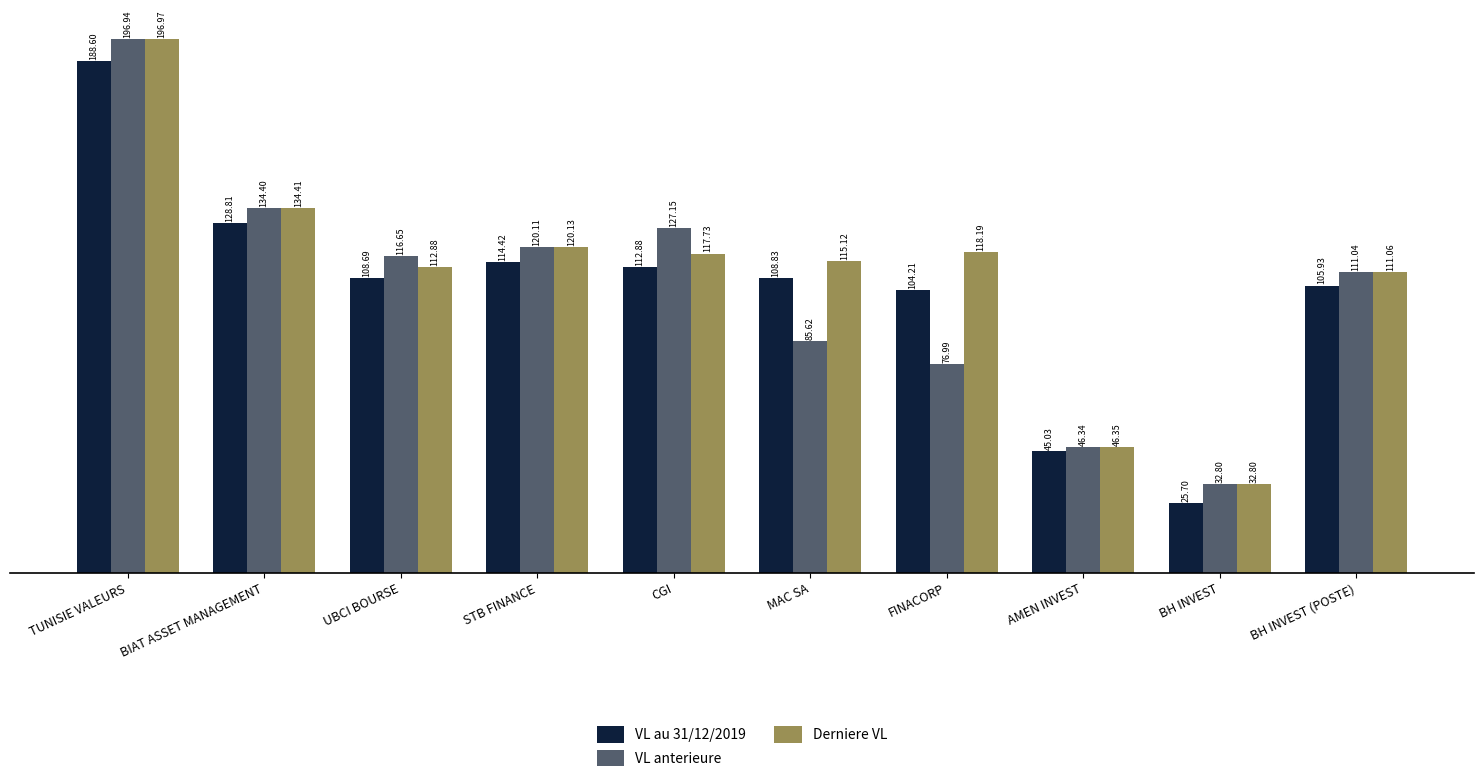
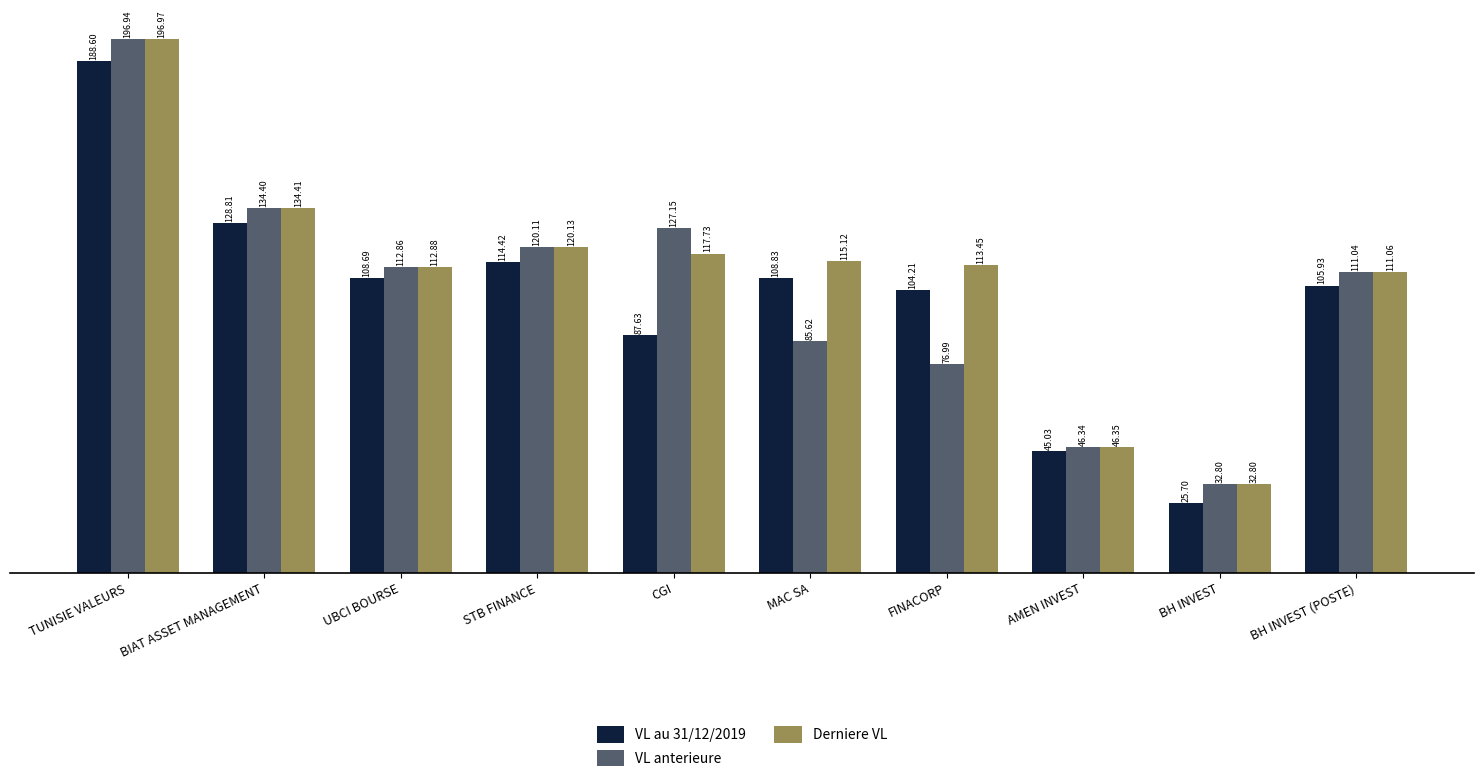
  {
    "VL au 31/12/2019": {
      "TUNISIE VALEURS": 188.60,
      "BIAT ASSET MANAGEMENT": 128.81,
      "UBCI BOURSE": 108.69,
      "STB FINANCE": 114.42,
-     "CGI": 112.88,
+     "CGI": 87.63,
      "MAC SA": 108.83,
      "FINACORP": 104.21,
      "AMEN INVEST": 45.03,
      "BH INVEST": 25.70,
      "BH INVEST (POSTE)": 105.93
    },
    "VL anterieure": {
      "TUNISIE VALEURS": 196.94,
      "BIAT ASSET MANAGEMENT": 134.40,
-     "UBCI BOURSE": 116.65,
+     "UBCI BOURSE": 112.86,
      "STB FINANCE": 120.11,
      "CGI": 127.15,
      "MAC SA": 85.62,
      "FINACORP": 76.99,
      "AMEN INVEST": 46.34,
      "BH INVEST": 32.80,
      "BH INVEST (POSTE)": 111.04
    },
    "Derniere VL": {
      "TUNISIE VALEURS": 196.97,
      "BIAT ASSET MANAGEMENT": 134.41,
      "UBCI BOURSE": 112.88,
      "STB FINANCE": 120.13,
      "CGI": 117.73,
      "MAC SA": 115.12,
-     "FINACORP": 118.19,
+     "FINACORP": 113.45,
      "AMEN INVEST": 46.35,
      "BH INVEST": 32.80,
      "BH INVEST (POSTE)": 111.06
    }
  }
